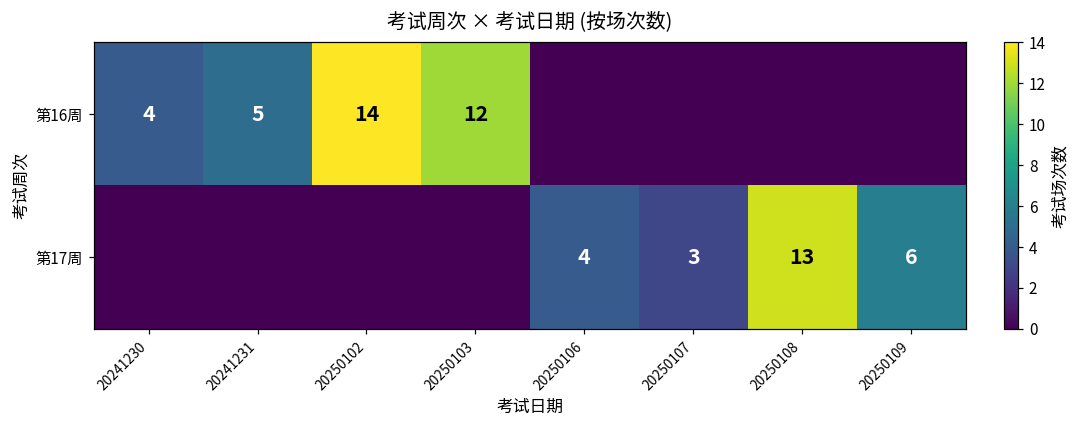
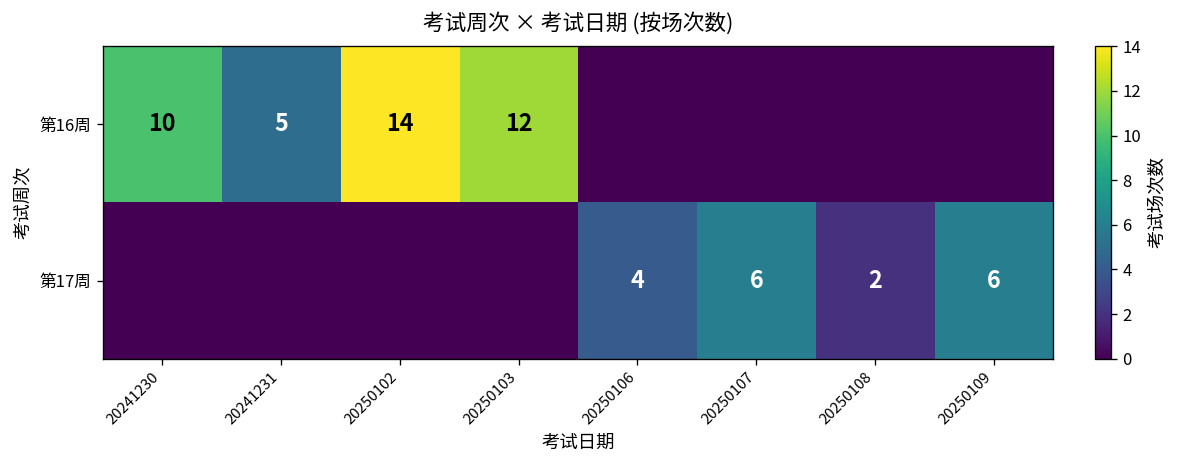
  {
    "第16周": {
-     "20241230": 4,
+     "20241230": 10,
      "20241231": 5,
      "20250102": 14,
      "20250103": 12
    },
    "第17周": {
      "20250106": 4,
-     "20250107": 3,
-     "20250108": 13,
+     "20250107": 6,
+     "20250108": 2,
      "20250109": 6
    }
  }
